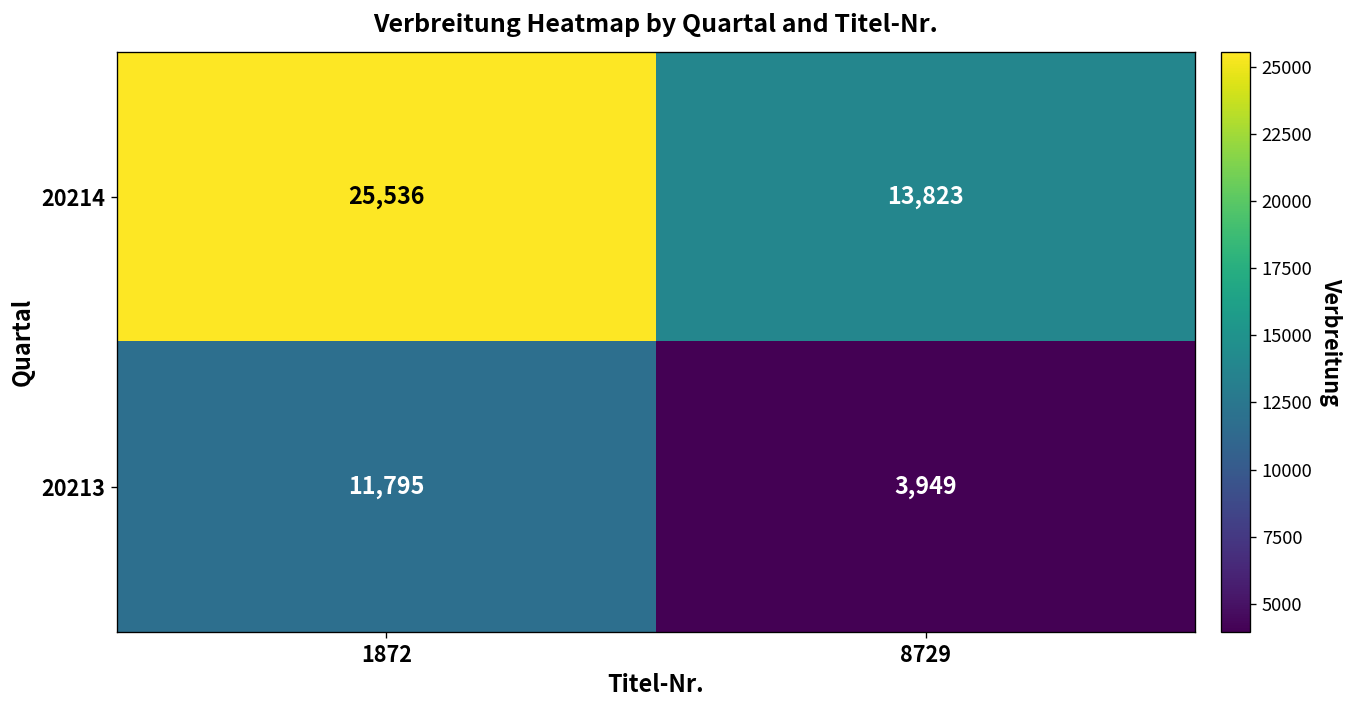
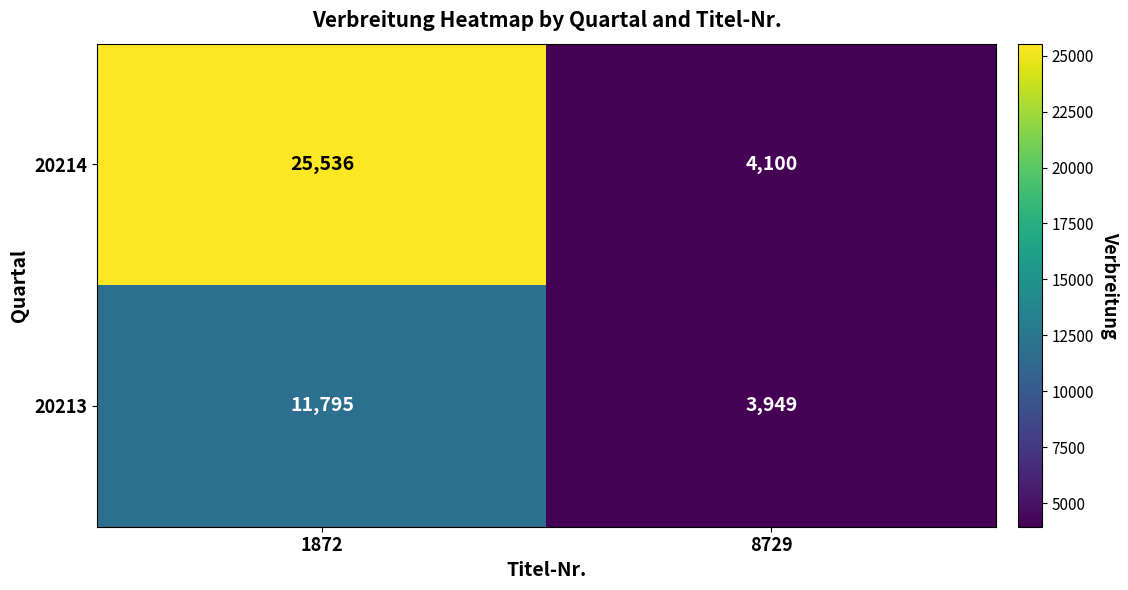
  {
    "20214": {
      "1872": "25,536",
-     "8729": "13,823"
+     "8729": "4,100"
    },
    "20213": {
      "1872": "11,795",
      "8729": "3,949"
    }
  }
